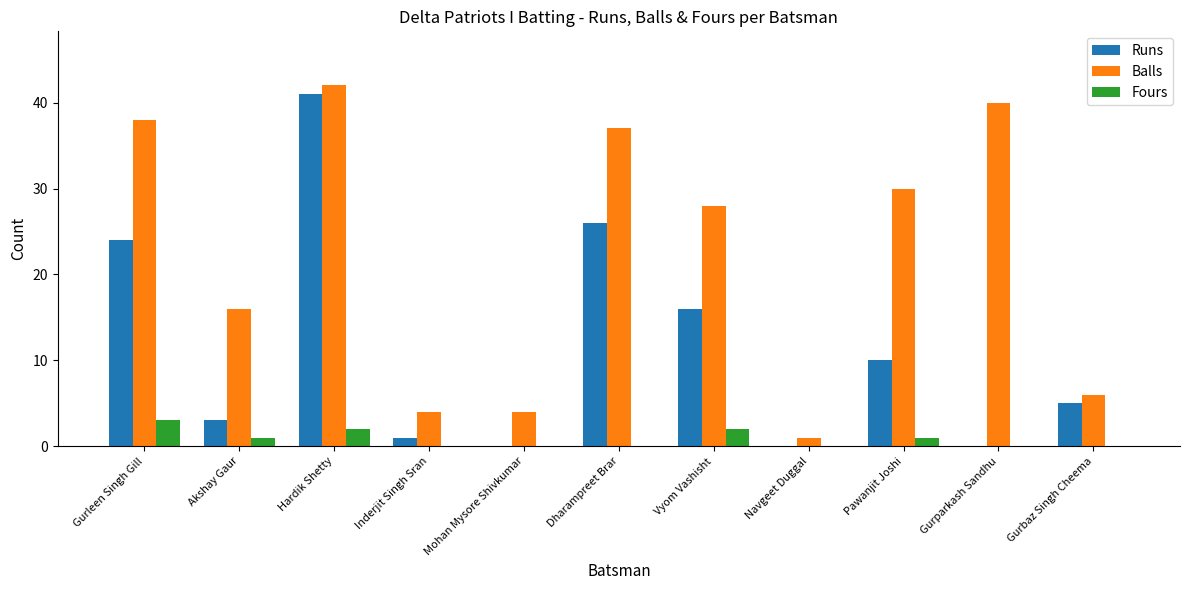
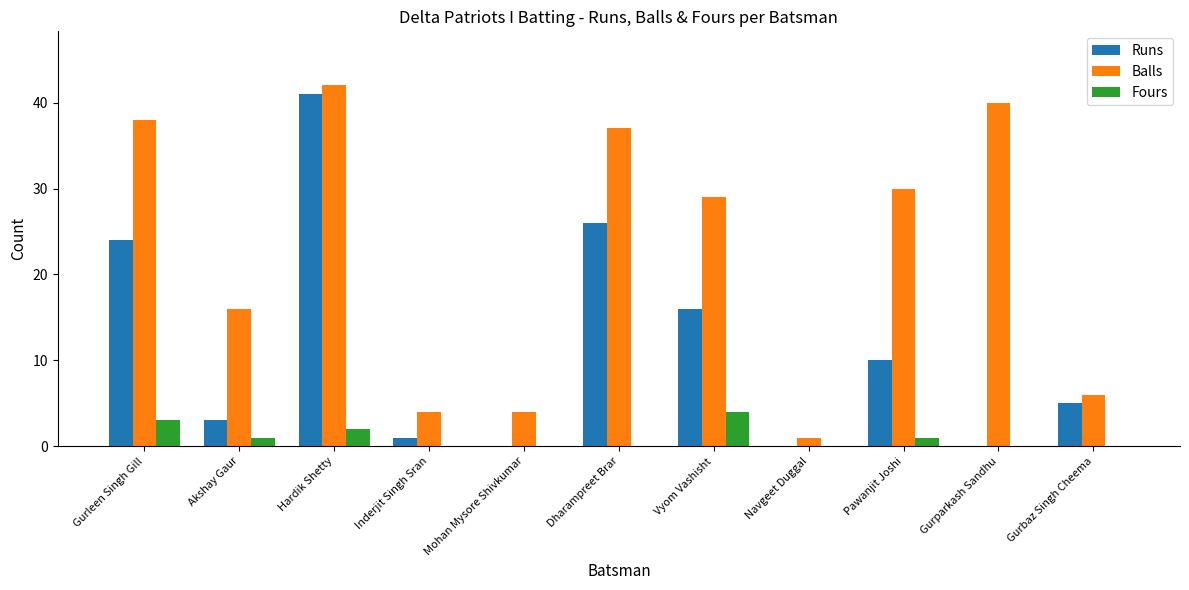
  {
    "Runs": {
      "Gurleen Singh Gill": 24,
      "Akshay Gaur": 3,
      "Hardik Shetty": 41,
      "Inderjit Singh Sran": 1,
      "Mohan Mysore Shivkumar": 0,
      "Dharampreet Brar": 26,
      "Vyom Vashisht": 16,
      "Navgeet Duggal": 0,
      "Pawanjit Joshi": 10,
      "Gurparkash Sandhu": 0,
      "Gurbaz Singh Cheema": 5
    },
    "Balls": {
      "Gurleen Singh Gill": 38,
      "Akshay Gaur": 16,
      "Hardik Shetty": 42,
      "Inderjit Singh Sran": 4,
      "Mohan Mysore Shivkumar": 4,
      "Dharampreet Brar": 37,
-     "Vyom Vashisht": 28,
+     "Vyom Vashisht": 29,
      "Navgeet Duggal": 1,
      "Pawanjit Joshi": 30,
      "Gurparkash Sandhu": 40,
      "Gurbaz Singh Cheema": 6
    },
    "Fours": {
      "Gurleen Singh Gill": 3,
      "Akshay Gaur": 1,
      "Hardik Shetty": 2,
      "Inderjit Singh Sran": 0,
      "Mohan Mysore Shivkumar": 0,
      "Dharampreet Brar": 0,
-     "Vyom Vashisht": 2,
+     "Vyom Vashisht": 4,
      "Navgeet Duggal": 0,
      "Pawanjit Joshi": 1,
      "Gurparkash Sandhu": 0,
      "Gurbaz Singh Cheema": 0
    }
  }
